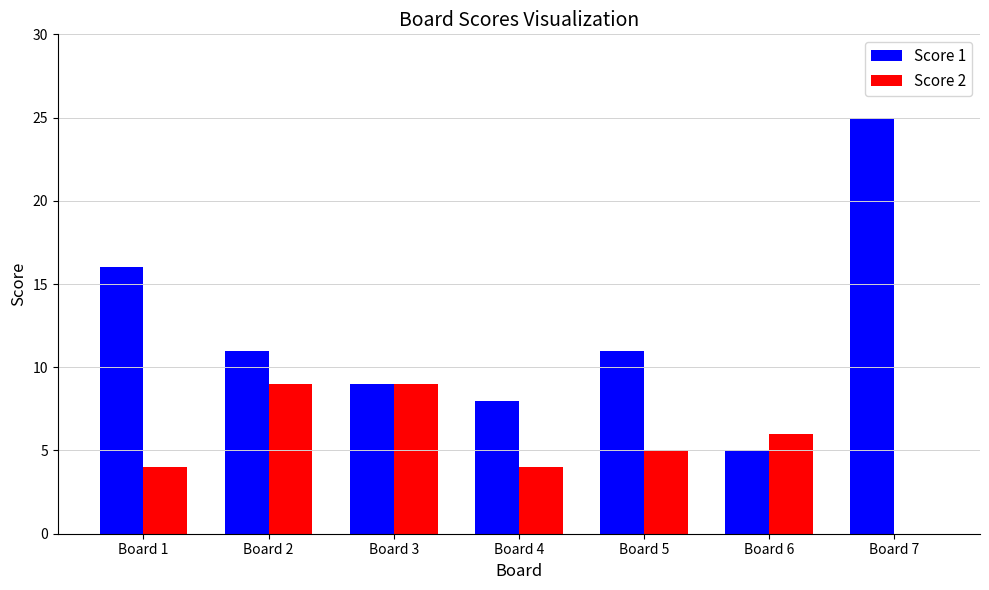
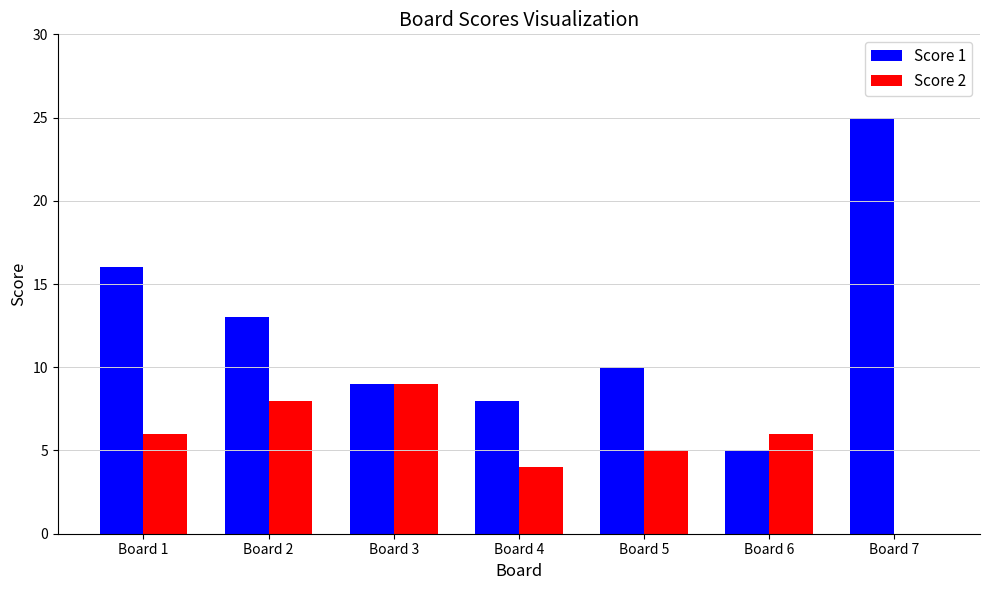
  {
    "Score 1": {
      "Board 1": 16,
-     "Board 2": 11,
+     "Board 2": 13,
      "Board 3": 9,
      "Board 4": 8,
-     "Board 5": 11,
+     "Board 5": 10,
      "Board 6": 5,
      "Board 7": 25
    },
    "Score 2": {
-     "Board 1": 4,
-     "Board 2": 9,
+     "Board 1": 6,
+     "Board 2": 8,
      "Board 3": 9,
      "Board 4": 4,
      "Board 5": 5,
      "Board 6": 6,
      "Board 7": 0
    }
  }
